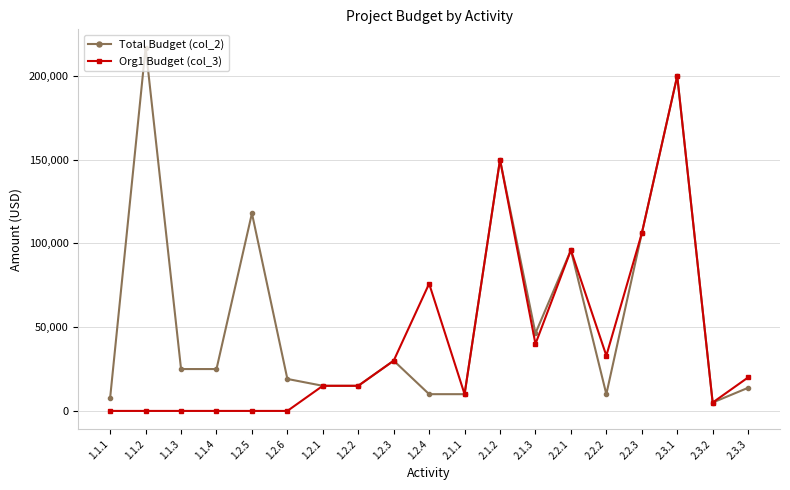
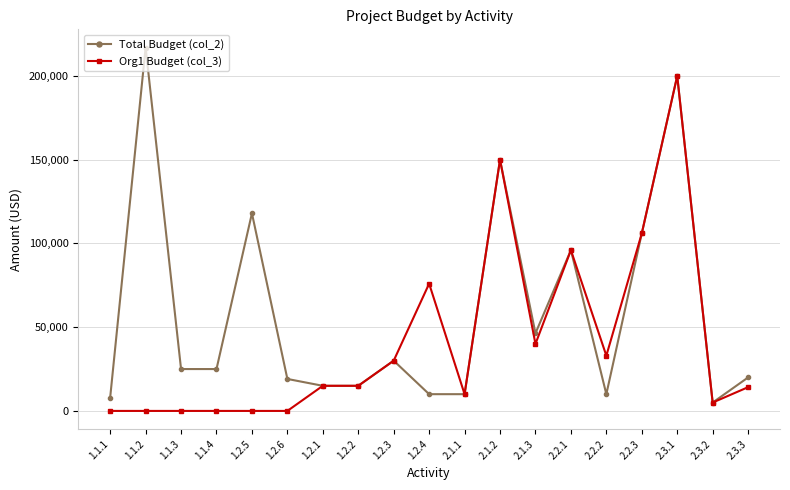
  {
    "Total Budget (col_2)": {
      "1.1.1": "8,000",
      "1.1.3": "25,000",
      "1.1.4": "25,000",
      "1.2.5": "118,000",
      "1.2.6": "19,000",
      "1.2.4": "10,000",
      "2.1.3": "46,000",
      "2.2.2": "10,000",
-     "2.3.3": "14,000"
+     "2.3.3": "20,000"
    },
    "Org1 Budget (col_3)": {
      "1.1.1": "0",
      "1.1.2": "0",
      "1.1.3": "0",
      "1.1.4": "0",
      "1.2.5": "0",
      "1.2.6": "0",
      "1.2.4": "76,000",
      "2.1.3": "40,000",
      "2.2.2": "33,000",
-     "2.3.3": "20,000"
+     "2.3.3": "14,000"
    }
  }
